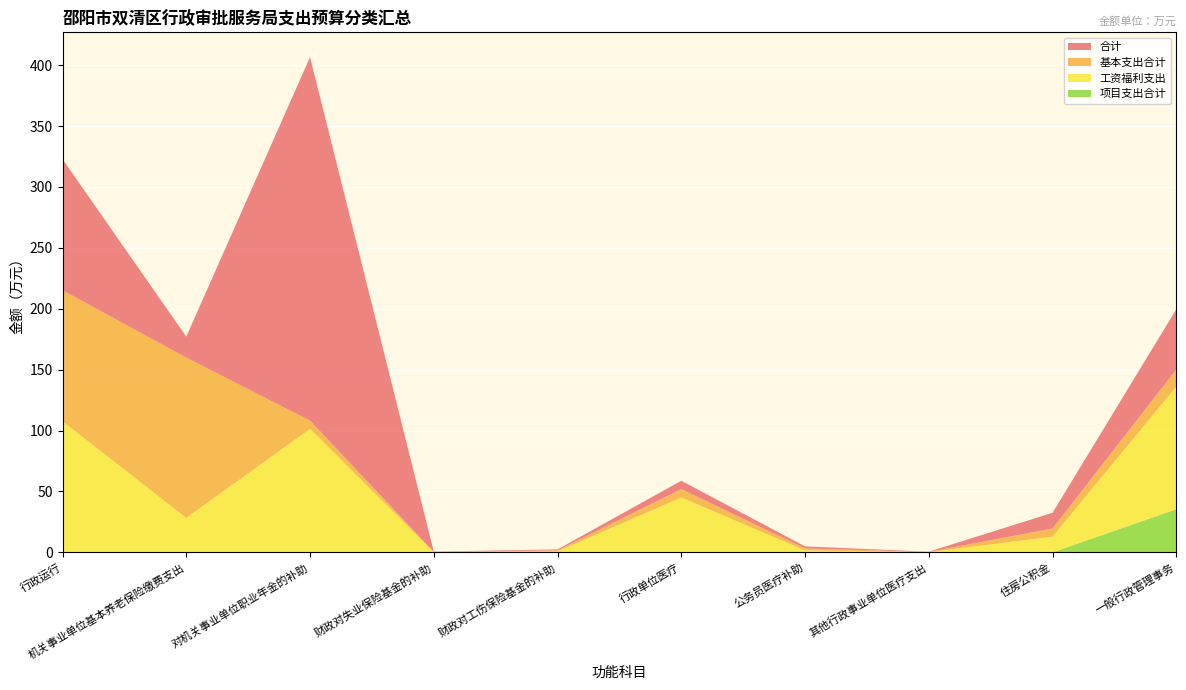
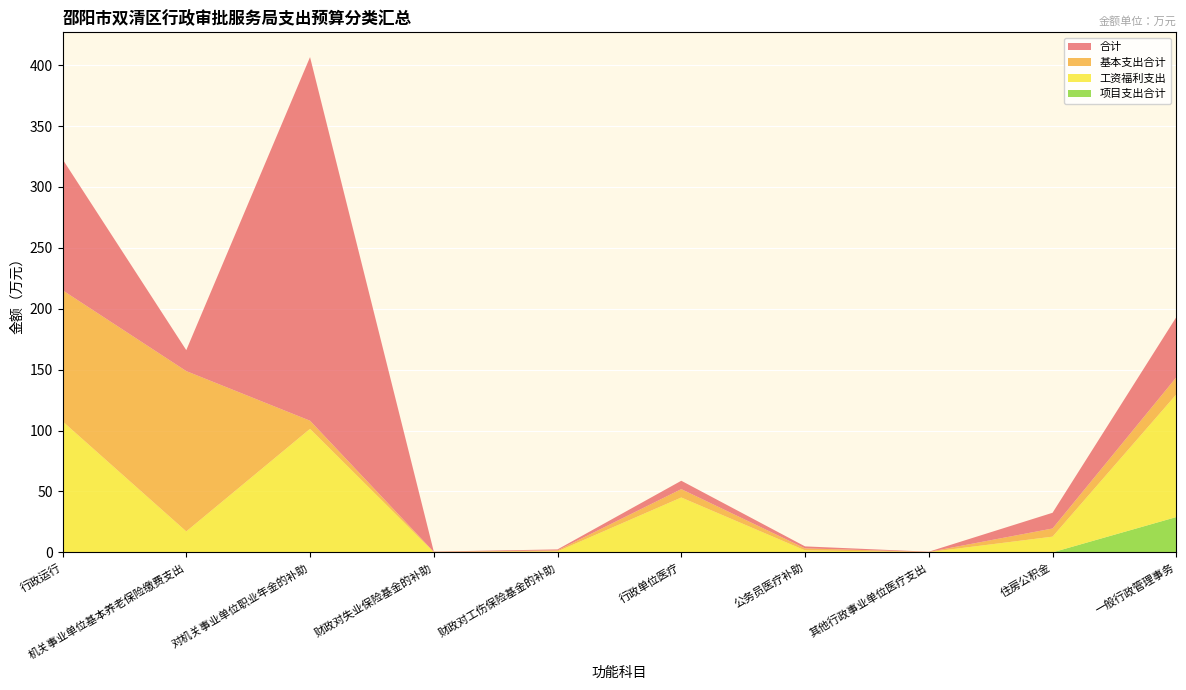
  {
    "项目支出合计": {
      "行政运行": 0,
      "机关事业单位基本养老保险缴费支出": 0,
      "对机关事业单位职业年金的补助": 0,
      "行政单位医疗": 0,
      "住房公积金": 0,
-     "一般行政管理事务": 35
+     "一般行政管理事务": 29
    },
    "工资福利支出": {
      "行政运行": 108,
-     "机关事业单位基本养老保险缴费支出": 28,
+     "机关事业单位基本养老保险缴费支出": 17,
      "对机关事业单位职业年金的补助": 101,
      "行政单位医疗": 45,
      "住房公积金": 13,
      "一般行政管理事务": 101
    },
    "基本支出合计": {
      "行政运行": 108,
      "机关事业单位基本养老保险缴费支出": 132,
      "对机关事业单位职业年金的补助": 7,
      "行政单位医疗": 7,
      "住房公积金": 7,
      "一般行政管理事务": 14
    },
    "合计": {
      "行政运行": 108,
      "机关事业单位基本养老保险缴费支出": 17,
      "对机关事业单位职业年金的补助": 299,
      "行政单位医疗": 7,
      "住房公积金": 13,
      "一般行政管理事务": 49
    }
  }
